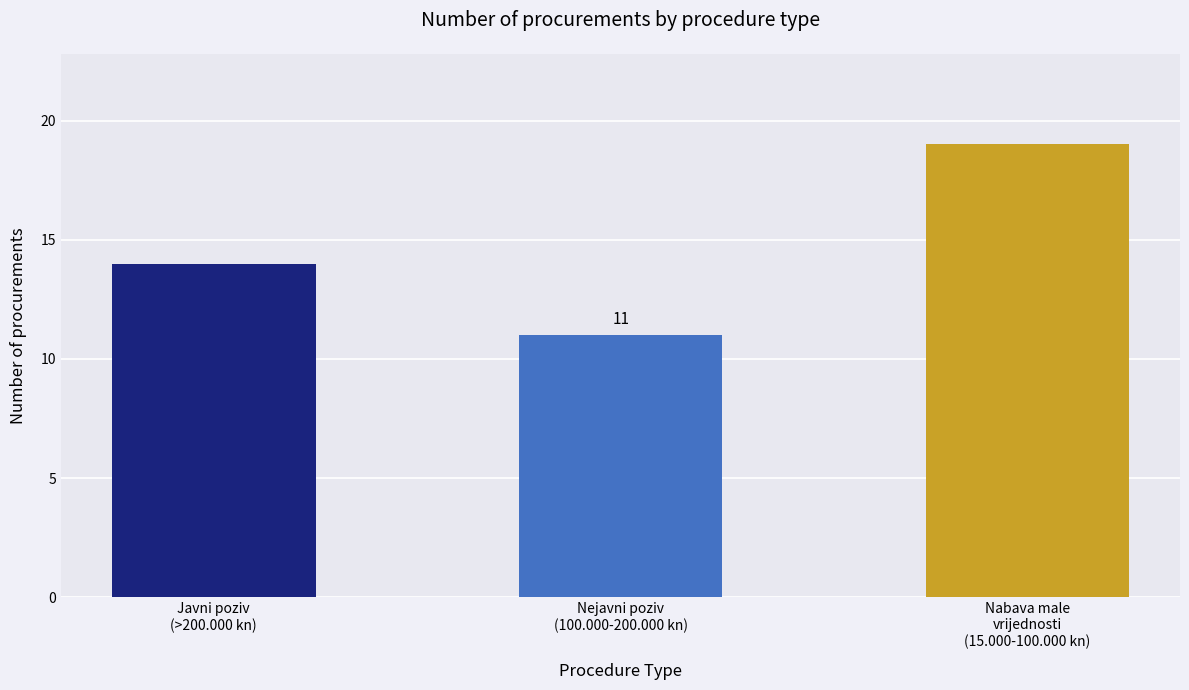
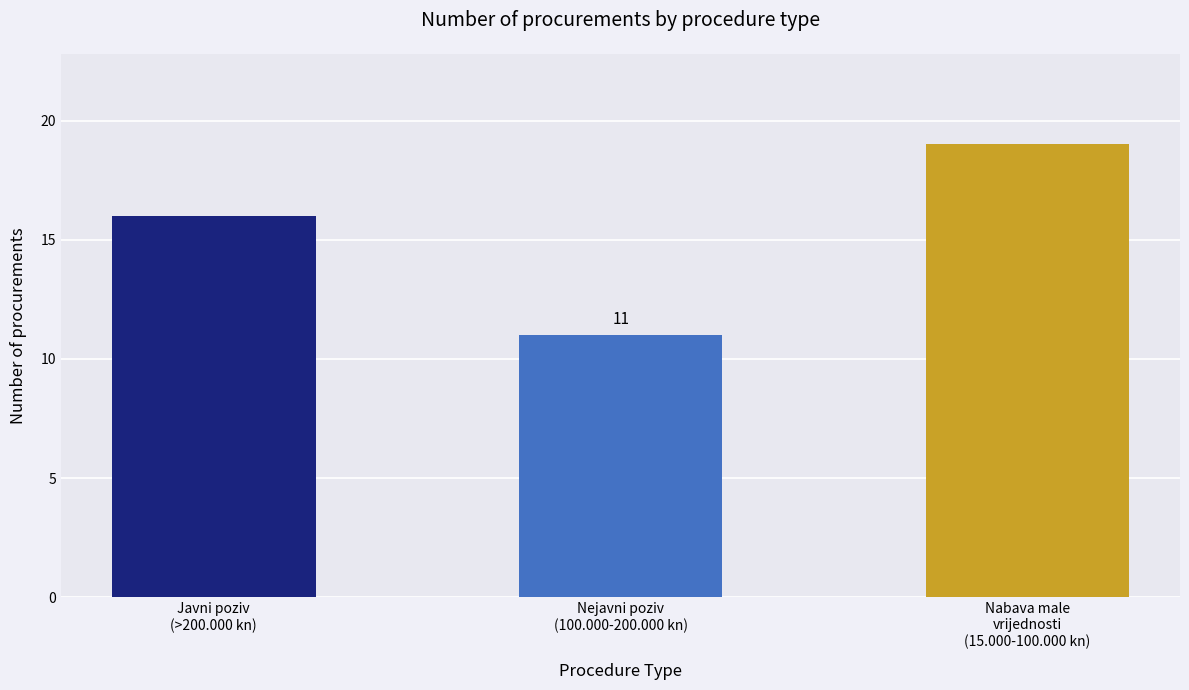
  {
-   "Javni poziv (>200.000 kn)": 14,
+   "Javni poziv (>200.000 kn)": 16,
    "Nabava male vrijednosti (15.000-100.000 kn)": 19
  }
